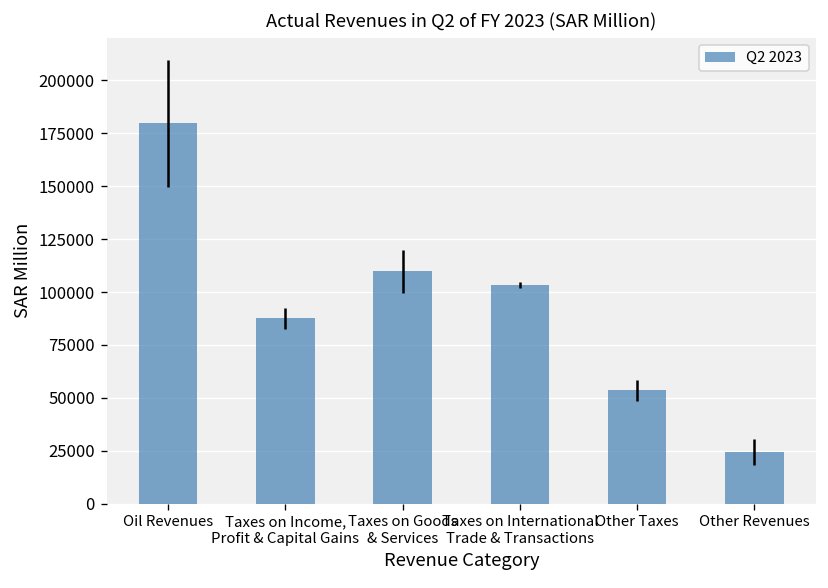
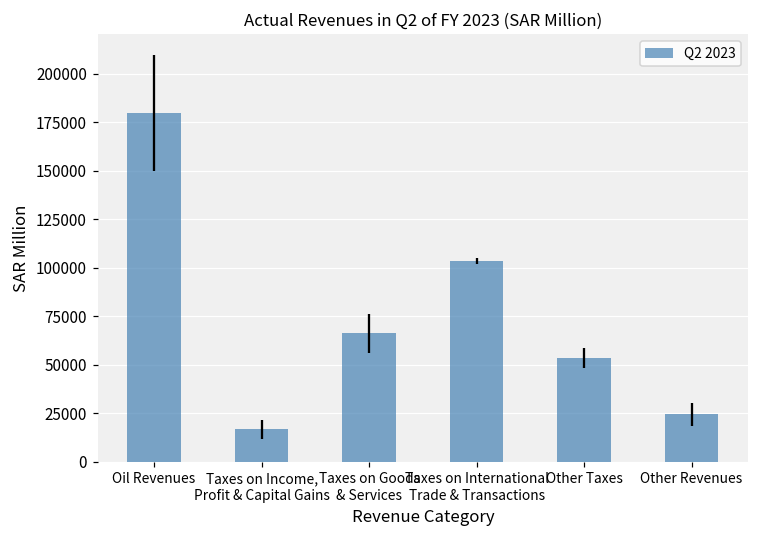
  {
    "Oil Revenues": 180000,
-   "Taxes on Income, Profit & Capital Gains": 88000,
-   "Taxes on Goods & Services": 110000,
+   "Taxes on Income, Profit & Capital Gains": 17000,
+   "Taxes on Goods & Services": 66000,
    "Taxes on International Trade & Transactions": 103000,
    "Other Taxes": 53000,
    "Other Revenues": 24000
  }
